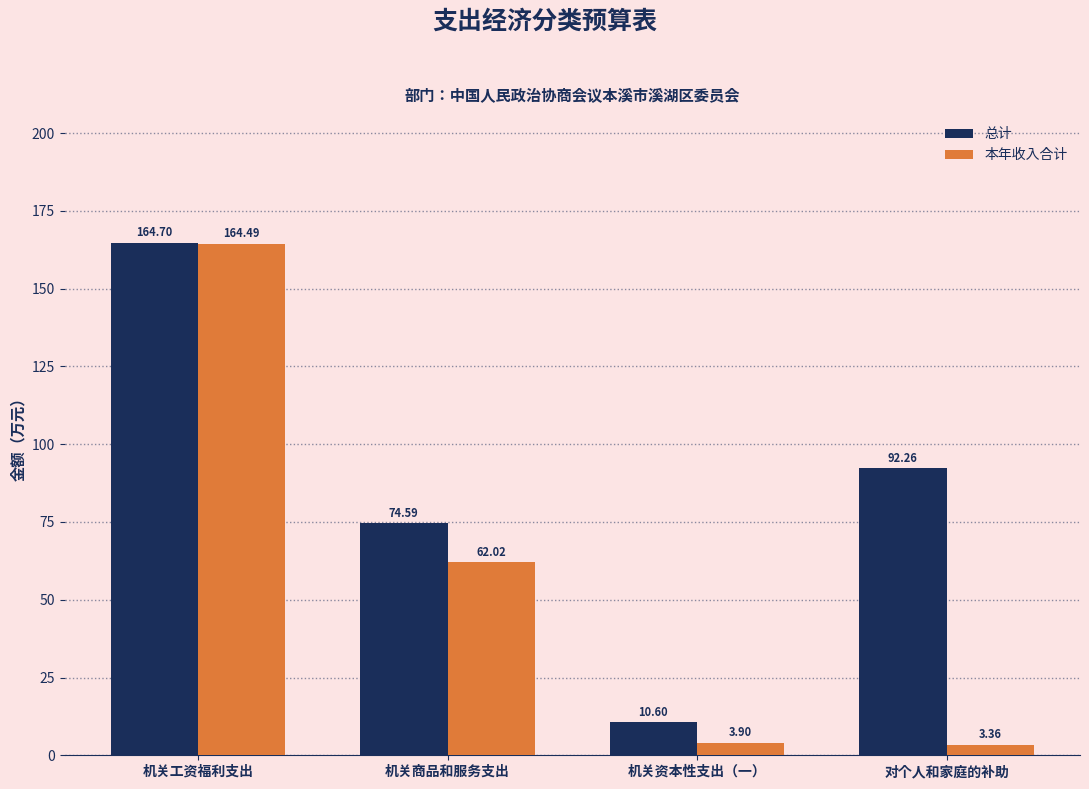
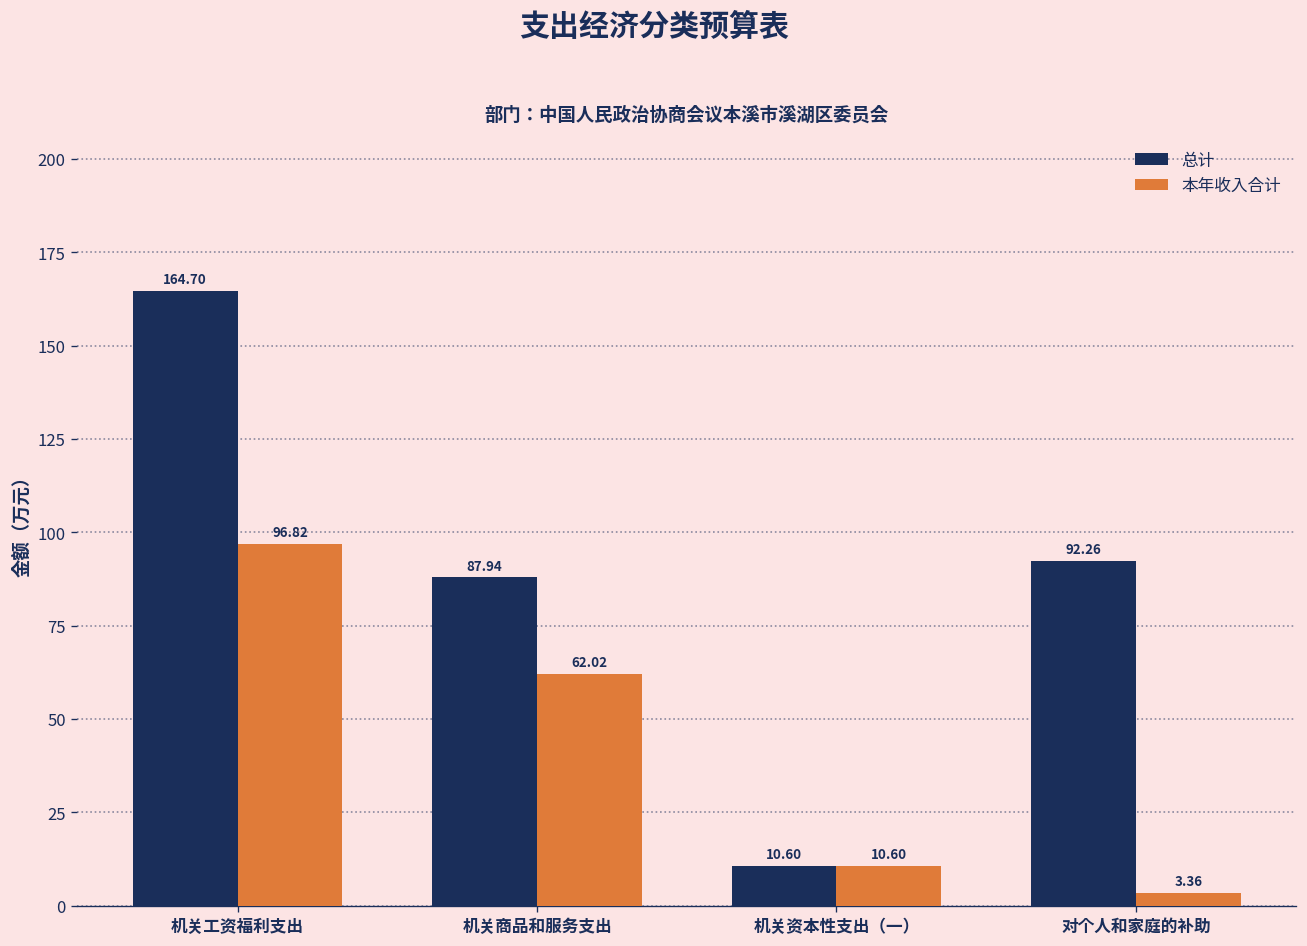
  {
    "总计": {
      "机关工资福利支出": 164.70,
-     "机关商品和服务支出": 74.59,
+     "机关商品和服务支出": 87.94,
      "机关资本性支出（一）": 10.60,
      "对个人和家庭的补助": 92.26
    },
    "本年收入合计": {
-     "机关工资福利支出": 164.49,
+     "机关工资福利支出": 96.82,
      "机关商品和服务支出": 62.02,
-     "机关资本性支出（一）": 3.90,
+     "机关资本性支出（一）": 10.60,
      "对个人和家庭的补助": 3.36
    }
  }
